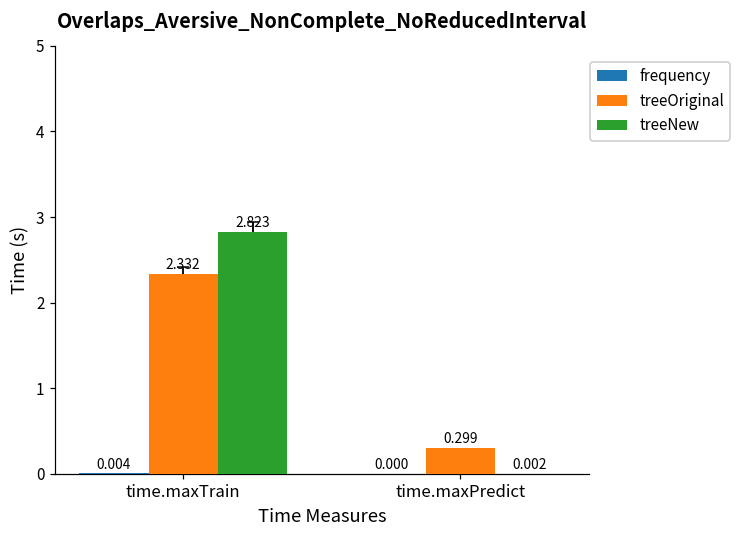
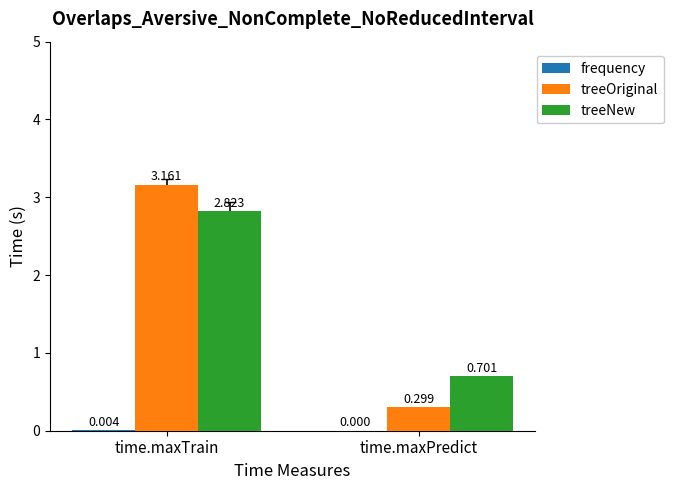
  {
    "frequency": {
      "time.maxTrain": 0.004,
      "time.maxPredict": 0.000
    },
    "treeOriginal": {
-     "time.maxTrain": 2.332,
+     "time.maxTrain": 3.161,
      "time.maxPredict": 0.299
    },
    "treeNew": {
-     "time.maxPredict": 0.002
+     "time.maxPredict": 0.701
    }
  }
